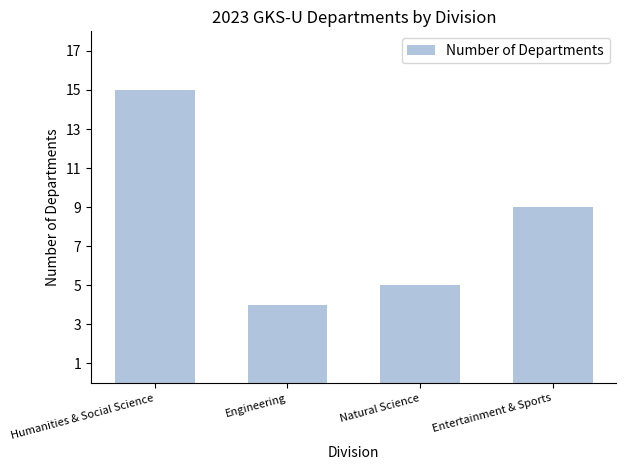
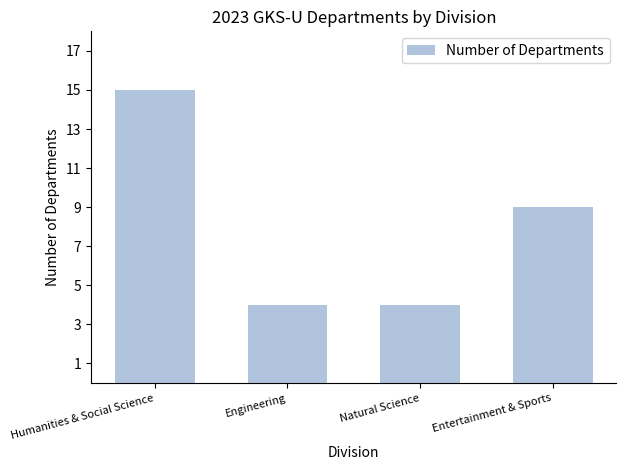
  {
    "Humanities & Social Science": 15,
    "Engineering": 4,
-   "Natural Science": 5,
+   "Natural Science": 4,
    "Entertainment & Sports": 9
  }
